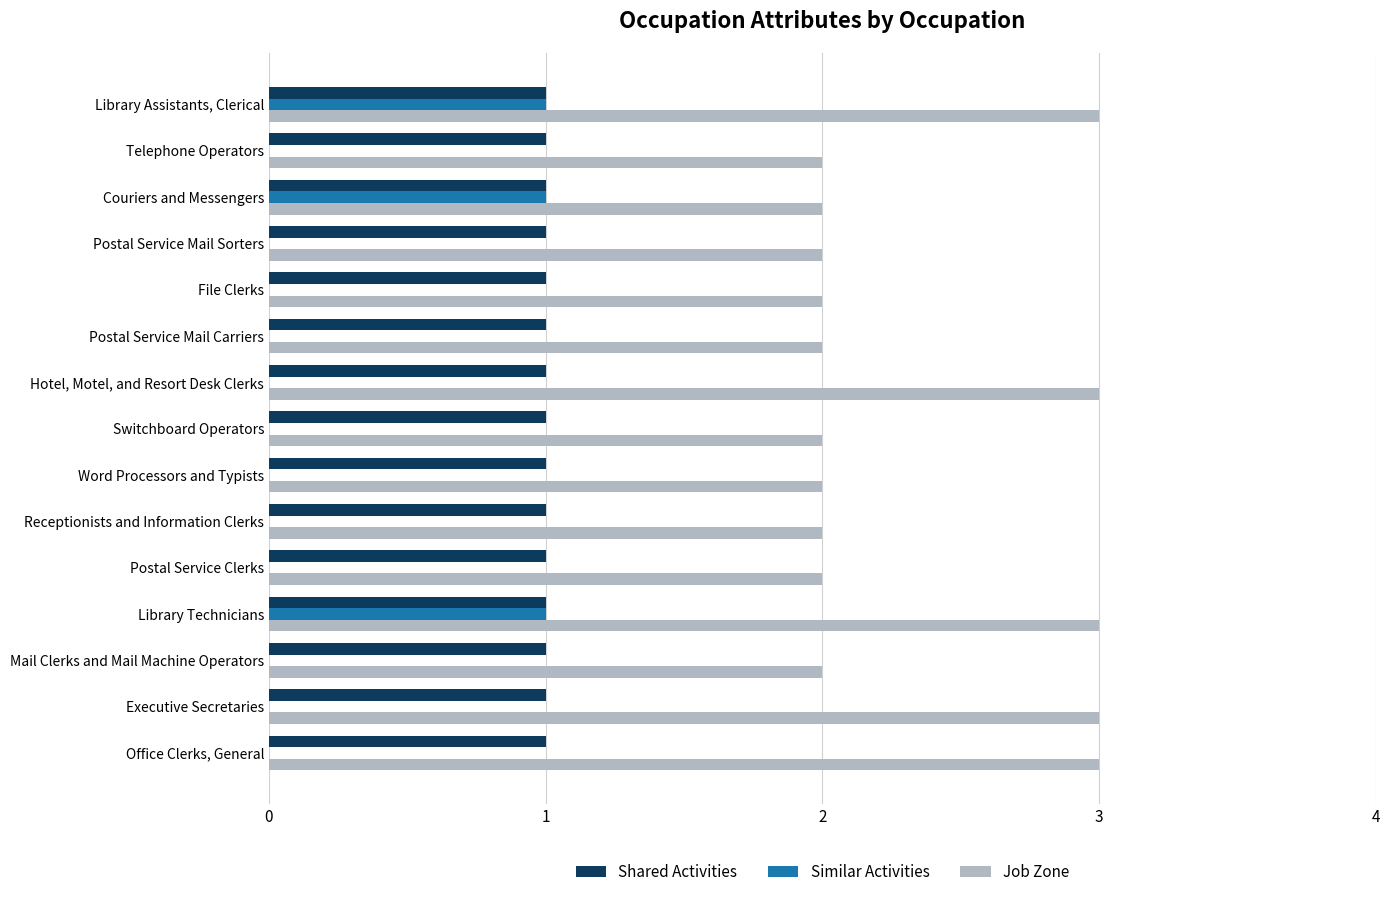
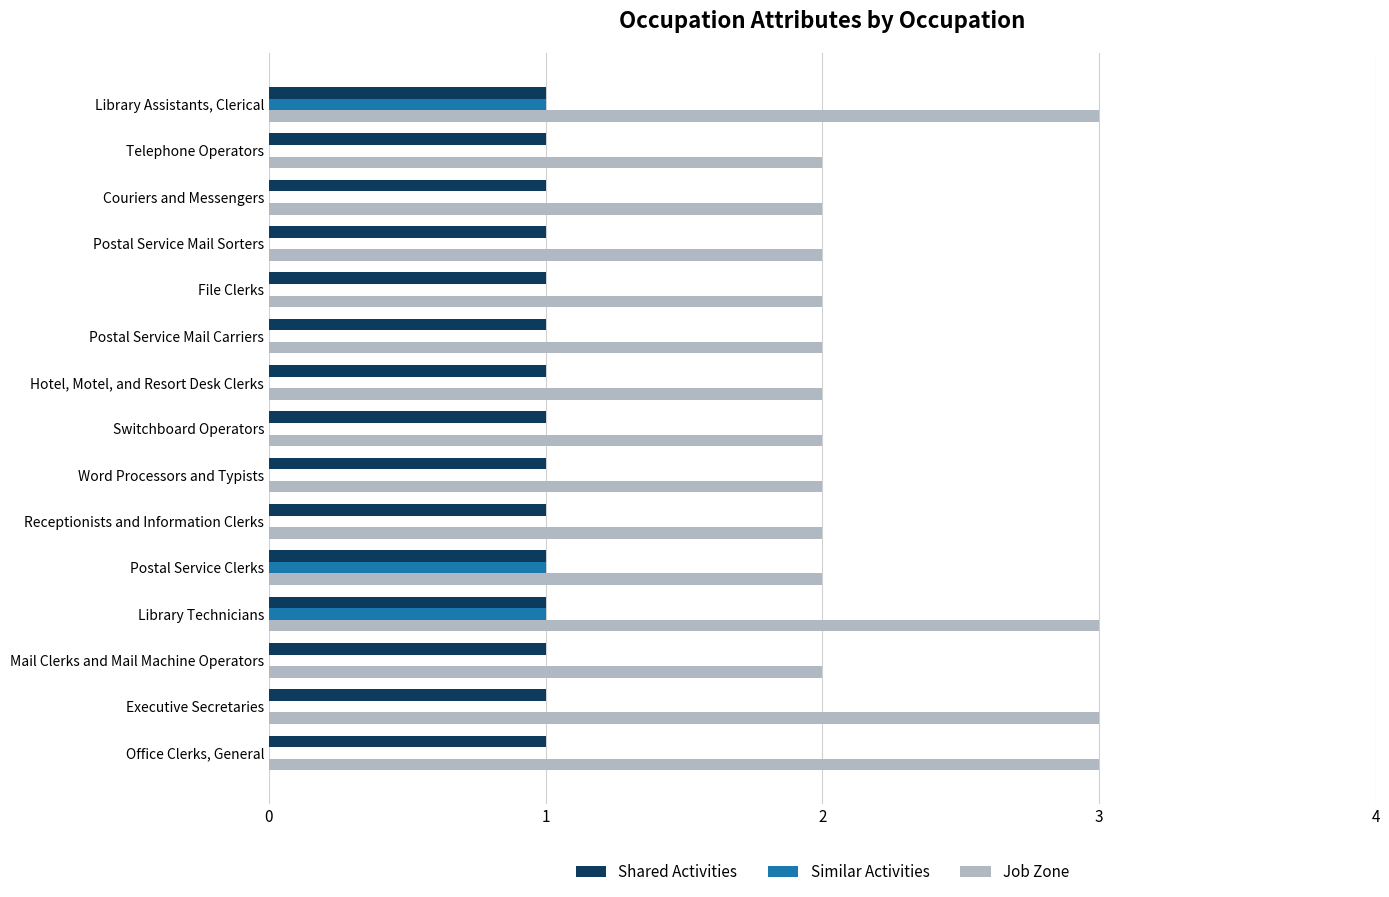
  {
    "Shared Activities": {
      "Library Assistants, Clerical": 1,
      "Telephone Operators": 1,
      "Couriers and Messengers": 1,
      "Postal Service Mail Sorters": 1,
      "File Clerks": 1,
      "Postal Service Mail Carriers": 1,
      "Hotel, Motel, and Resort Desk Clerks": 1,
      "Switchboard Operators": 1,
      "Word Processors and Typists": 1,
      "Receptionists and Information Clerks": 1,
      "Postal Service Clerks": 1,
      "Library Technicians": 1,
      "Mail Clerks and Mail Machine Operators": 1,
      "Executive Secretaries": 1,
      "Office Clerks, General": 1
    },
    "Similar Activities": {
      "Library Assistants, Clerical": 1,
      "Telephone Operators": 0,
-     "Couriers and Messengers": 1,
+     "Couriers and Messengers": 0,
      "Postal Service Mail Sorters": 0,
      "File Clerks": 0,
      "Postal Service Mail Carriers": 0,
      "Hotel, Motel, and Resort Desk Clerks": 0,
      "Switchboard Operators": 0,
      "Word Processors and Typists": 0,
      "Receptionists and Information Clerks": 0,
-     "Postal Service Clerks": 0,
+     "Postal Service Clerks": 1,
      "Library Technicians": 1,
      "Mail Clerks and Mail Machine Operators": 0,
      "Executive Secretaries": 0,
      "Office Clerks, General": 0
    },
    "Job Zone": {
      "Library Assistants, Clerical": 3,
      "Telephone Operators": 2,
      "Couriers and Messengers": 2,
      "Postal Service Mail Sorters": 2,
      "File Clerks": 2,
      "Postal Service Mail Carriers": 2,
-     "Hotel, Motel, and Resort Desk Clerks": 3,
+     "Hotel, Motel, and Resort Desk Clerks": 2,
      "Switchboard Operators": 2,
      "Word Processors and Typists": 2,
      "Receptionists and Information Clerks": 2,
      "Postal Service Clerks": 2,
      "Library Technicians": 3,
      "Mail Clerks and Mail Machine Operators": 2,
      "Executive Secretaries": 3,
      "Office Clerks, General": 3
    }
  }
